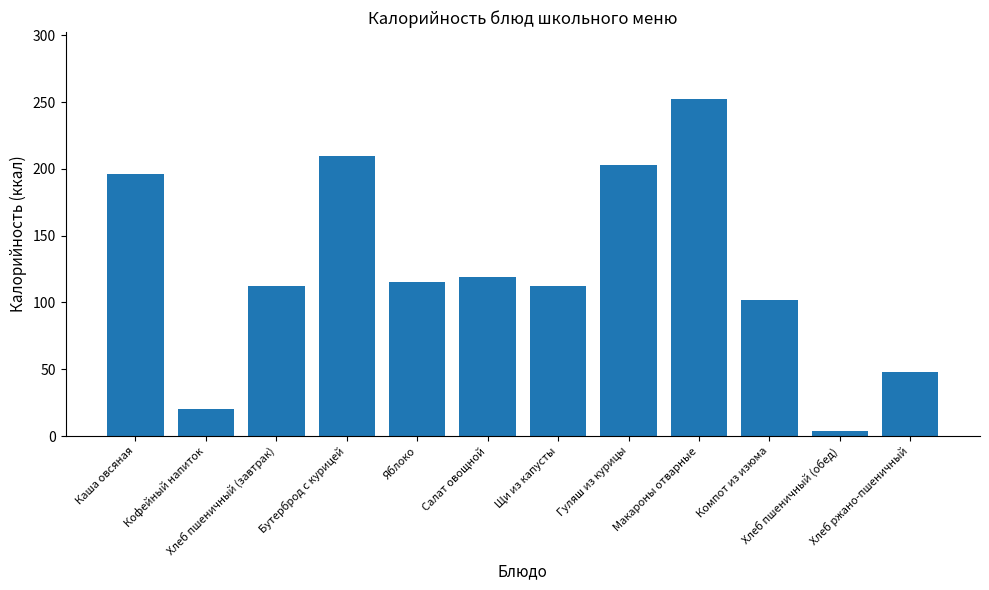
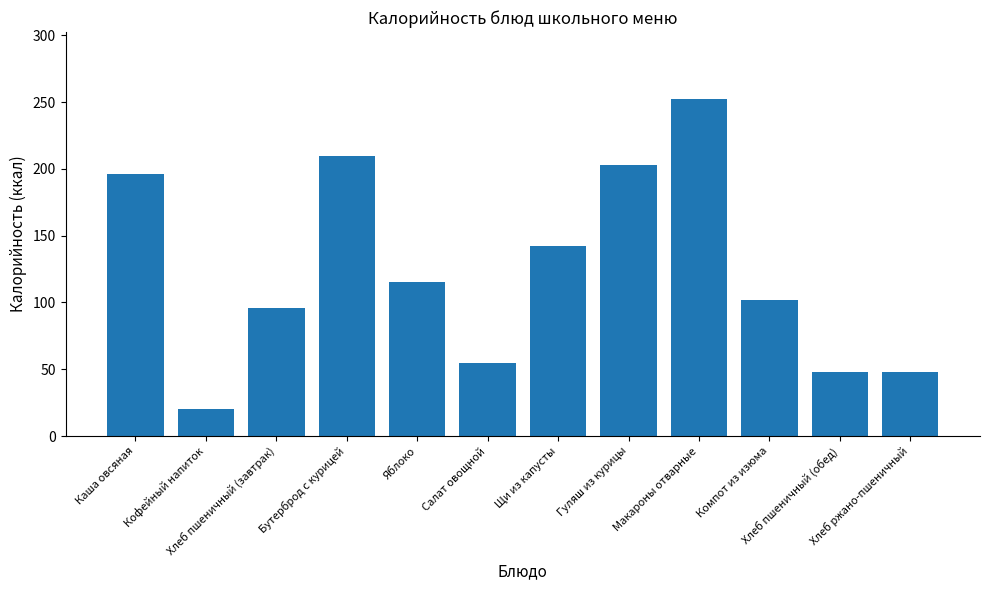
  {
    "Каша овсяная": 196,
    "Кофейный напиток": 20,
-   "Хлеб пшеничный (завтрак)": 112,
+   "Хлеб пшеничный (завтрак)": 96,
    "Бутерброд с курицей": 210,
    "Яблоко": 115,
-   "Салат овощной": 119,
-   "Щи из капусты": 112,
+   "Салат овощной": 55,
+   "Щи из капусты": 142,
    "Гуляш из курицы": 203,
    "Макароны отварные": 252,
    "Компот из изюма": 102,
-   "Хлеб пшеничный (обед)": 4,
+   "Хлеб пшеничный (обед)": 48,
    "Хлеб ржано-пшеничный": 48
  }
